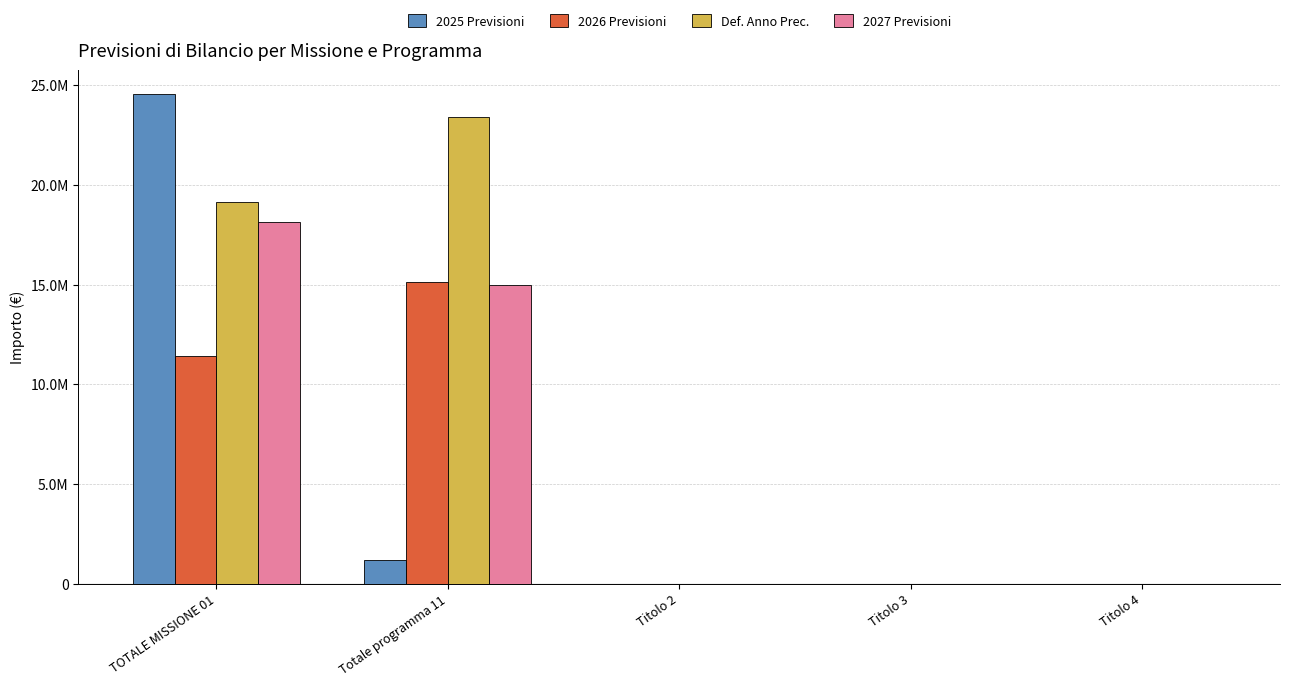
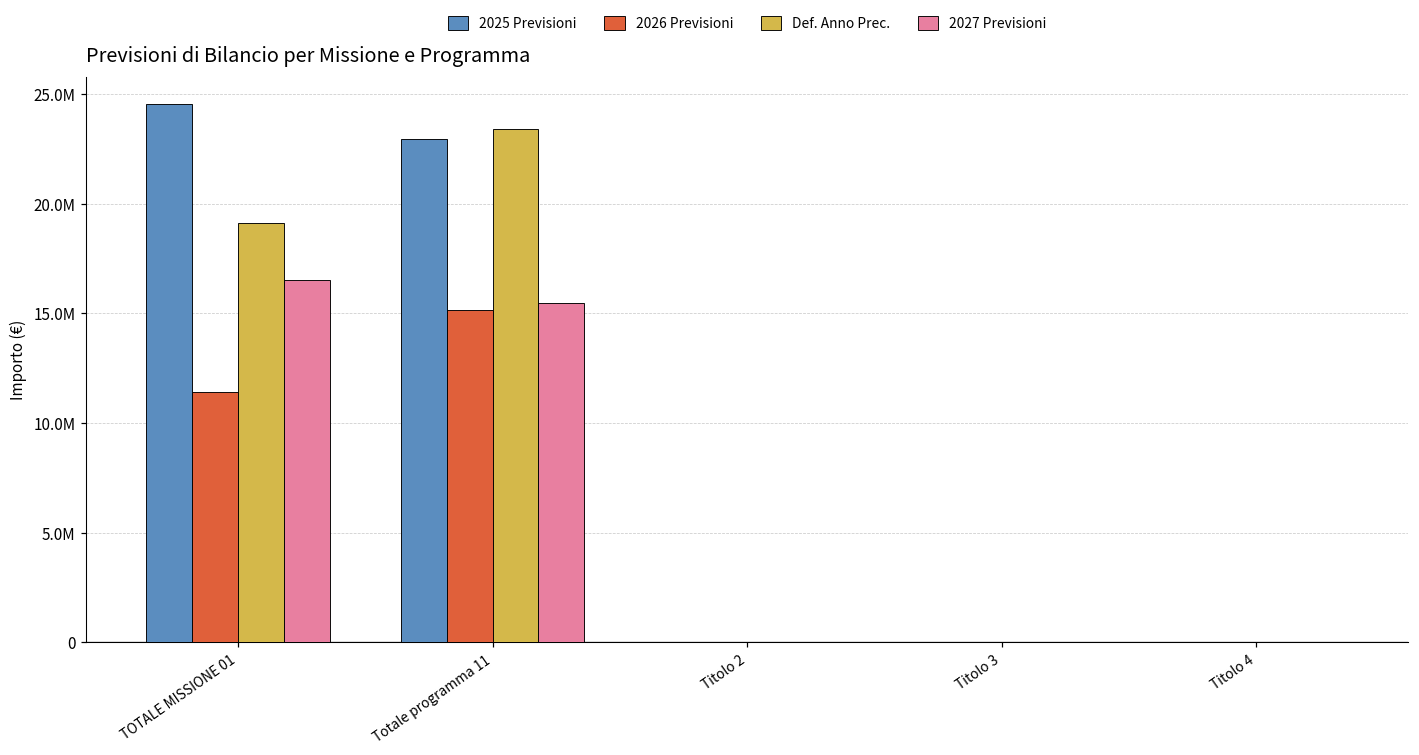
  {
    "2025 Previsioni": {
      "TOTALE MISSIONE 01": 24500000,
-     "Totale programma 11": 1200000,
+     "Totale programma 11": 22900000,
      "Titolo 2": 0,
      "Titolo 3": 0,
      "Titolo 4": 0
    },
    "2026 Previsioni": {
      "TOTALE MISSIONE 01": 11400000,
      "Totale programma 11": 15100000,
      "Titolo 2": 0,
      "Titolo 3": 0,
      "Titolo 4": 0
    },
    "Def. Anno Prec.": {
      "TOTALE MISSIONE 01": 19100000,
      "Totale programma 11": 23400000,
      "Titolo 2": 0,
      "Titolo 3": 0,
      "Titolo 4": 0
    },
    "2027 Previsioni": {
-     "TOTALE MISSIONE 01": 18100000,
-     "Totale programma 11": 15000000,
+     "TOTALE MISSIONE 01": 16500000,
+     "Totale programma 11": 15500000,
      "Titolo 2": 0,
      "Titolo 3": 0,
      "Titolo 4": 0
    }
  }
